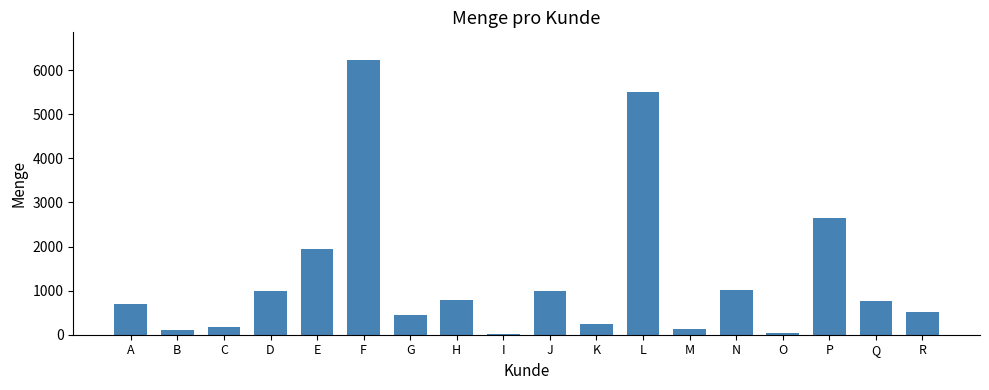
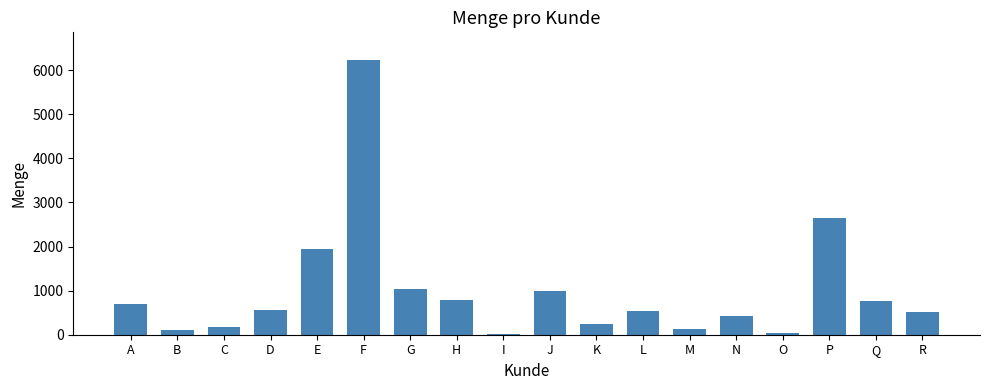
  {
    "A": 700,
    "B": 100,
    "C": 200,
-   "D": 1000,
+   "D": 600,
    "E": 1900,
    "F": 6200,
-   "G": 500,
+   "G": 1000,
    "H": 800,
    "J": 1000,
    "K": 200,
-   "L": 5500,
+   "L": 500,
    "M": 100,
-   "N": 1000,
+   "N": 400,
    "P": 2600,
    "Q": 800,
    "R": 500
  }
